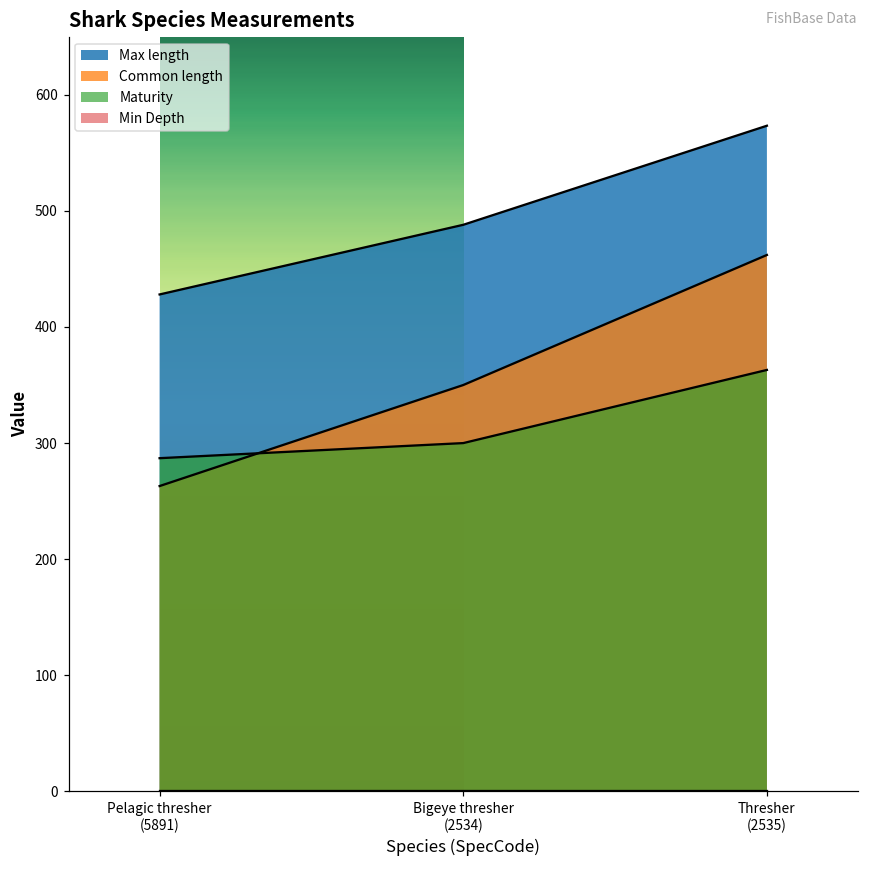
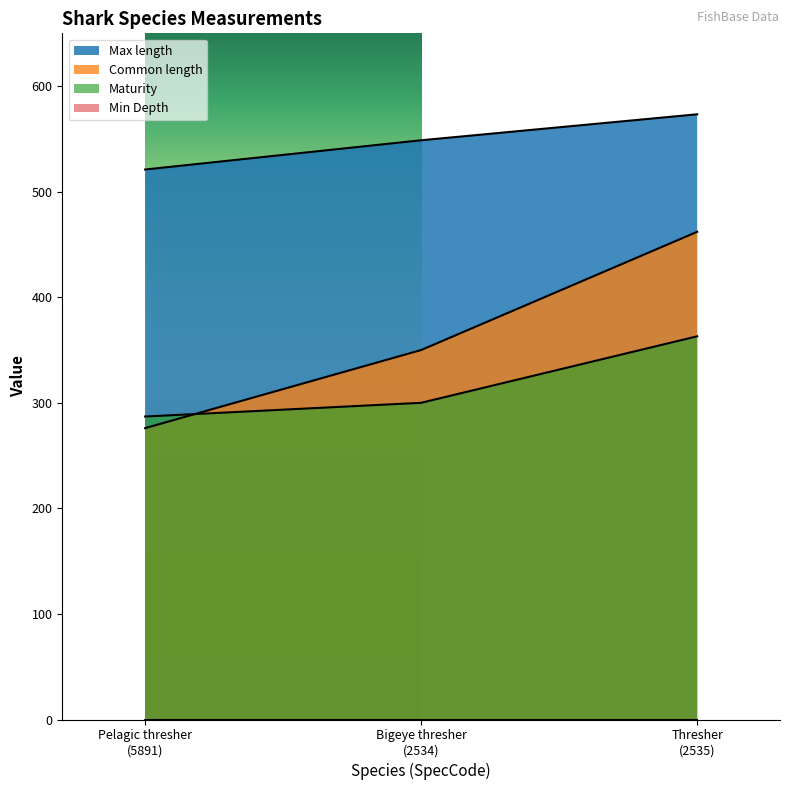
  {
    "Max length": {
-     "Pelagic thresher (5891)": 428,
-     "Bigeye thresher (2534)": 488,
+     "Pelagic thresher (5891)": 521,
+     "Bigeye thresher (2534)": 549,
      "Thresher (2535)": 573
    },
    "Common length": {
-     "Pelagic thresher (5891)": 263,
+     "Pelagic thresher (5891)": 276,
      "Bigeye thresher (2534)": 350,
      "Thresher (2535)": 462
    },
    "Maturity": {
      "Pelagic thresher (5891)": 287,
      "Bigeye thresher (2534)": 300,
      "Thresher (2535)": 363
    },
    "Min Depth": {
      "Pelagic thresher (5891)": 0,
      "Bigeye thresher (2534)": 0,
      "Thresher (2535)": 0
    }
  }
